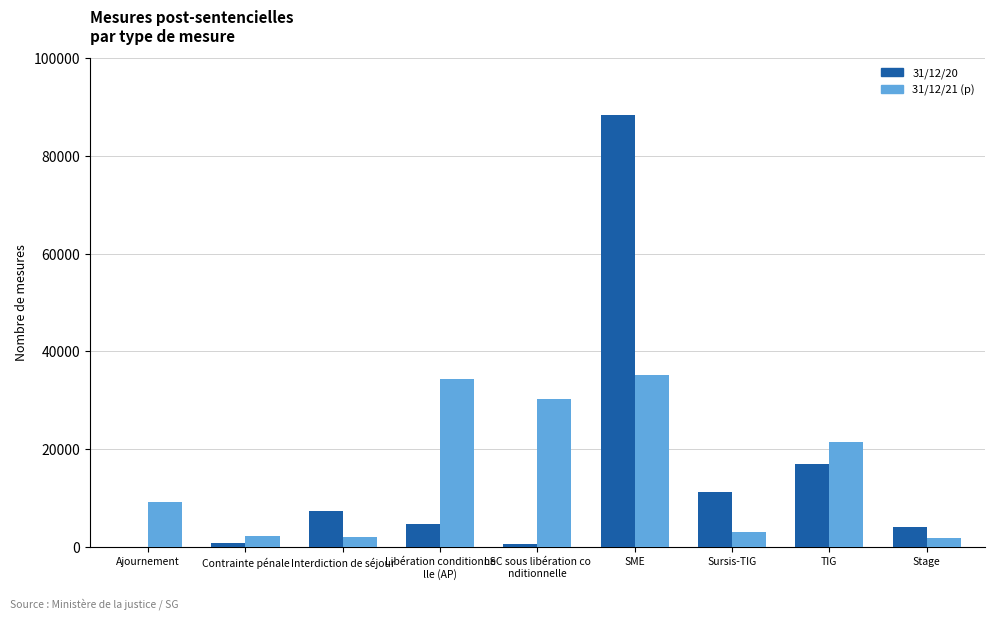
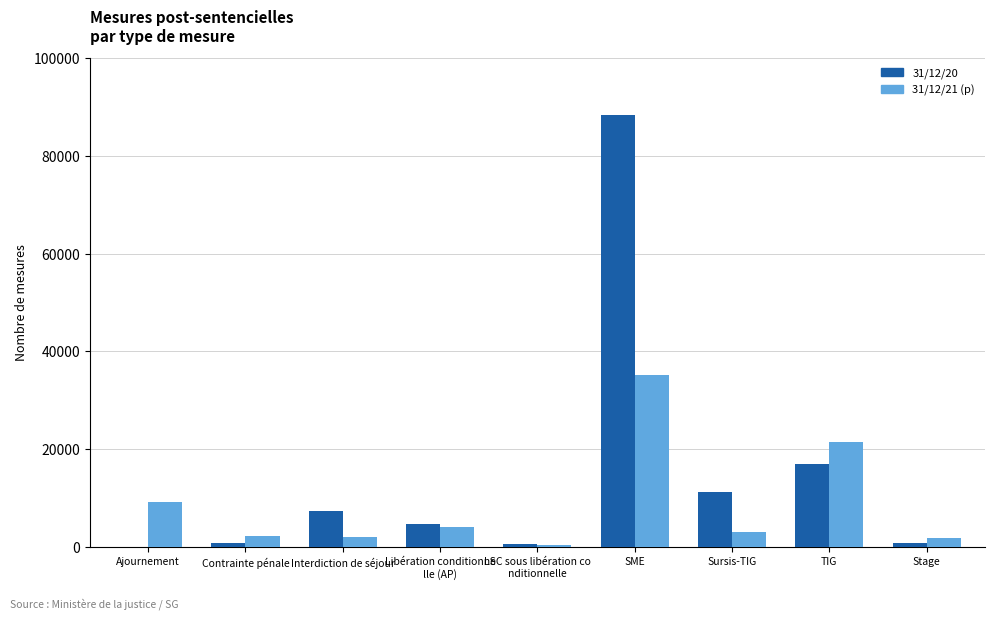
  {
    "31/12/20": {
      "Contrainte pénale": 1000,
      "Interdiction de séjour": 7000,
      "Libération conditionne lle (AP)": 5000,
      "LSC sous libération co nditionnelle": 1000,
      "SME": 88000,
      "Sursis-TIG": 11000,
      "TIG": 17000,
-     "Stage": 4000
+     "Stage": 1000
    },
    "31/12/21 (p)": {
      "Ajournement": 9000,
      "Contrainte pénale": 2000,
      "Interdiction de séjour": 2000,
-     "Libération conditionne lle (AP)": 34000,
-     "LSC sous libération co nditionnelle": 30000,
+     "Libération conditionne lle (AP)": 4000,
+     "LSC sous libération co nditionnelle": 0,
      "SME": 35000,
      "Sursis-TIG": 3000,
      "TIG": 21000,
      "Stage": 2000
    }
  }
